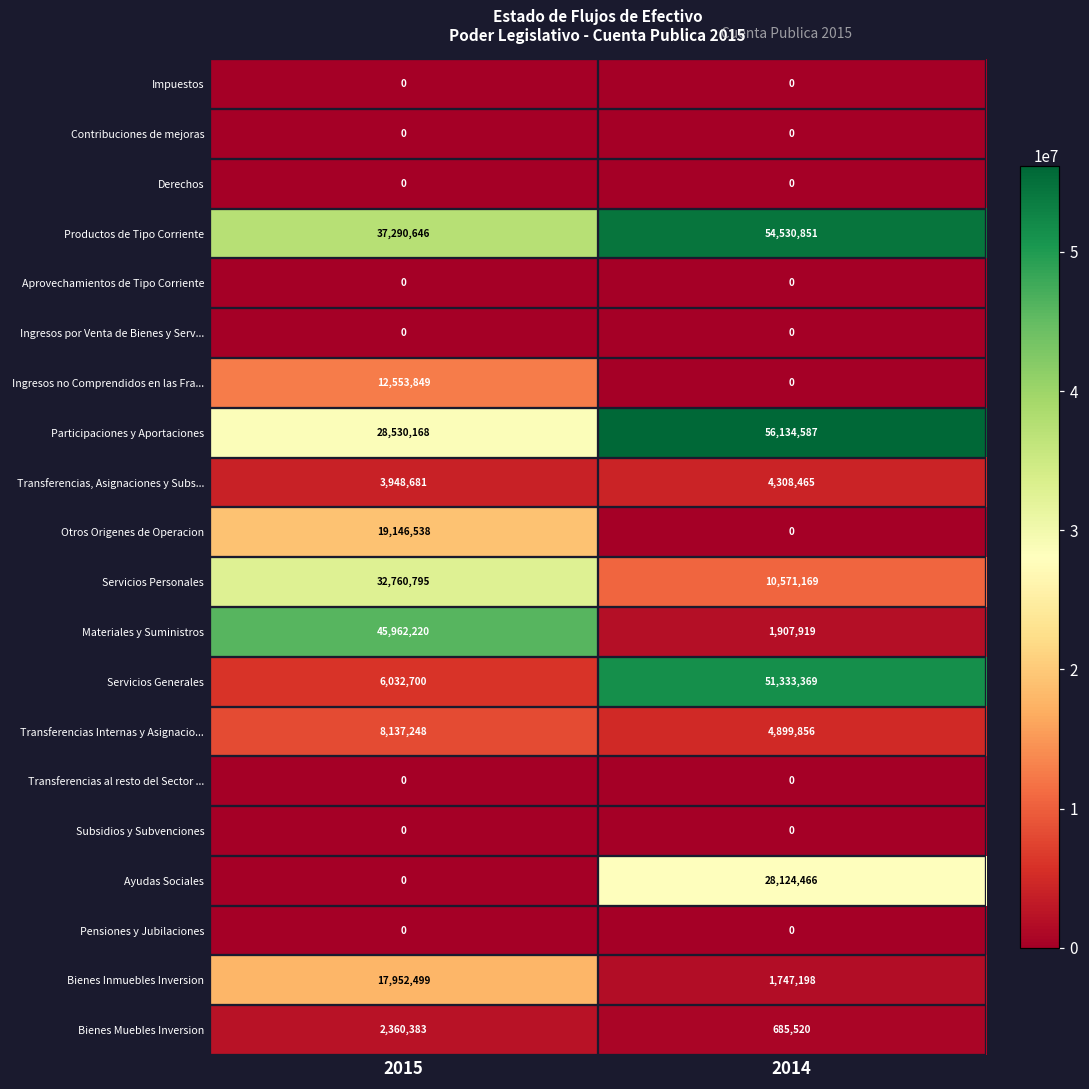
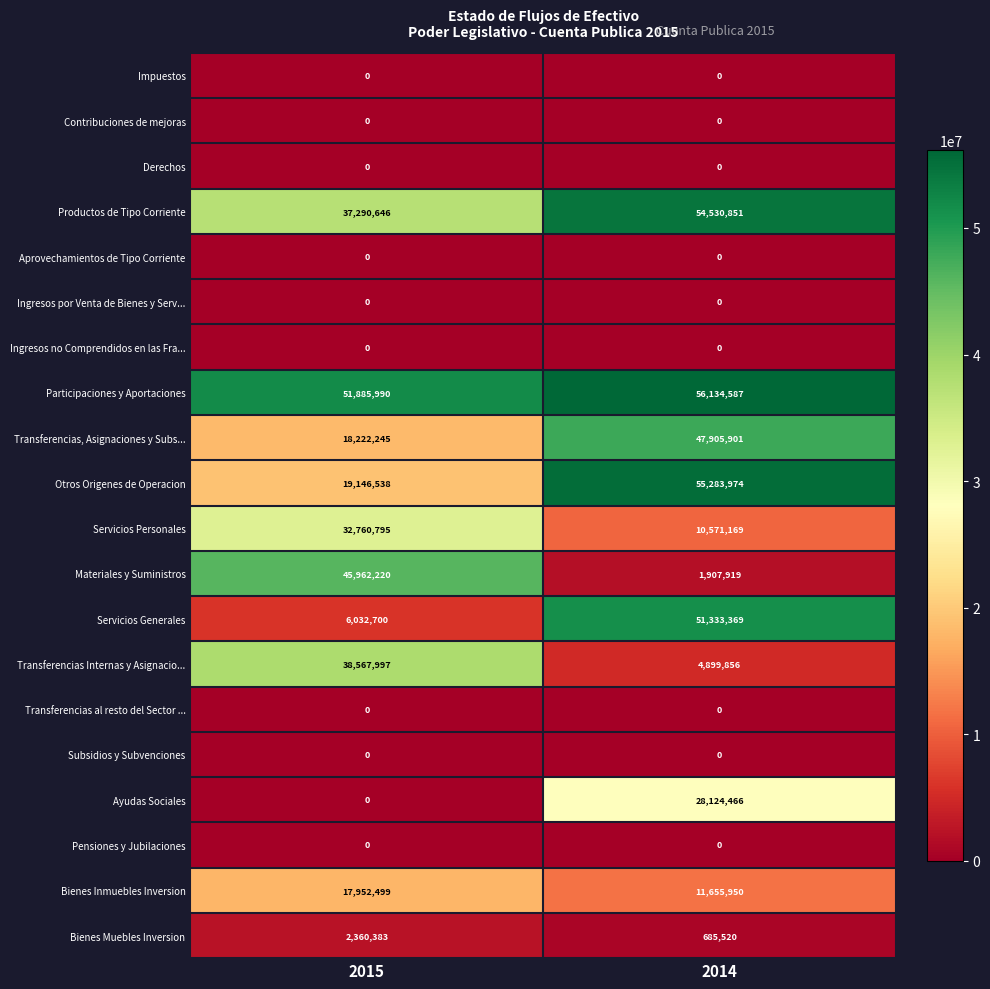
  {
    "Impuestos": {
      "2015": "0",
      "2014": "0"
    },
    "Contribuciones de mejoras": {
      "2015": "0",
      "2014": "0"
    },
    "Derechos": {
      "2015": "0",
      "2014": "0"
    },
    "Productos de Tipo Corriente": {
      "2015": "37,290,646",
      "2014": "54,530,851"
    },
    "Aprovechamientos de Tipo Corriente": {
      "2015": "0",
      "2014": "0"
    },
    "Ingresos por Venta de Bienes y Serv...": {
      "2015": "0",
      "2014": "0"
    },
    "Ingresos no Comprendidos en las Fra...": {
-     "2015": "12,553,849",
+     "2015": "0",
      "2014": "0"
    },
    "Participaciones y Aportaciones": {
-     "2015": "28,530,168",
+     "2015": "51,885,990",
      "2014": "56,134,587"
    },
    "Transferencias, Asignaciones y Subs...": {
-     "2015": "3,948,681",
-     "2014": "4,308,465"
+     "2015": "18,222,245",
+     "2014": "47,905,901"
    },
    "Otros Origenes de Operacion": {
      "2015": "19,146,538",
-     "2014": "0"
+     "2014": "55,283,974"
    },
    "Servicios Personales": {
      "2015": "32,760,795",
      "2014": "10,571,169"
    },
    "Materiales y Suministros": {
      "2015": "45,962,220",
      "2014": "1,907,919"
    },
    "Servicios Generales": {
      "2015": "6,032,700",
      "2014": "51,333,369"
    },
    "Transferencias Internas y Asignacio...": {
-     "2015": "8,137,248",
+     "2015": "38,567,997",
      "2014": "4,899,856"
    },
    "Transferencias al resto del Sector ...": {
      "2015": "0",
      "2014": "0"
    },
    "Subsidios y Subvenciones": {
      "2015": "0",
      "2014": "0"
    },
    "Ayudas Sociales": {
      "2015": "0",
      "2014": "28,124,466"
    },
    "Pensiones y Jubilaciones": {
      "2015": "0",
      "2014": "0"
    },
    "Bienes Inmuebles Inversion": {
      "2015": "17,952,499",
-     "2014": "1,747,198"
+     "2014": "11,655,950"
    },
    "Bienes Muebles Inversion": {
      "2015": "2,360,383",
      "2014": "685,520"
    }
  }
